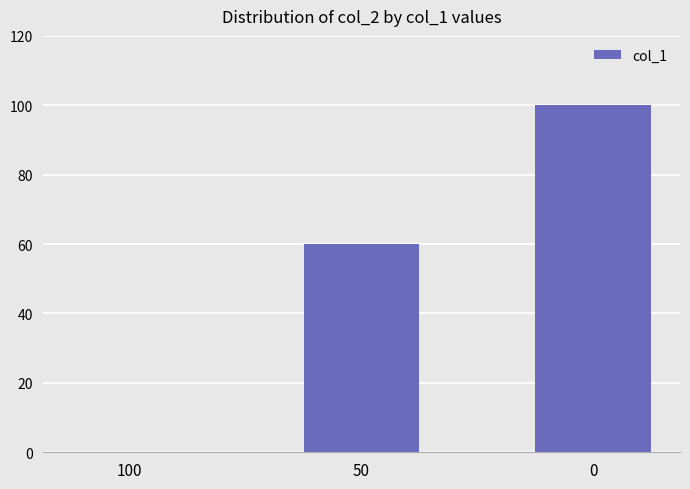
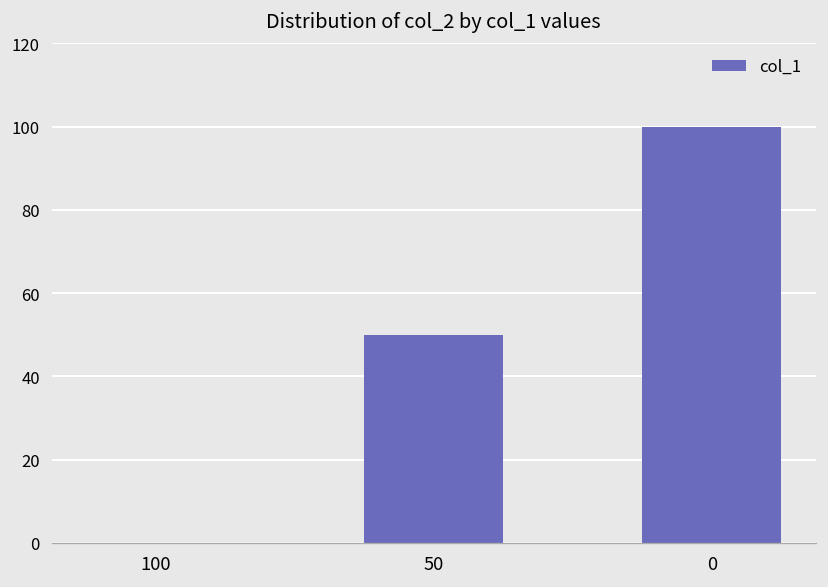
  {
    "100": 0,
-   "50": 60,
+   "50": 50,
    "0": 100
  }
